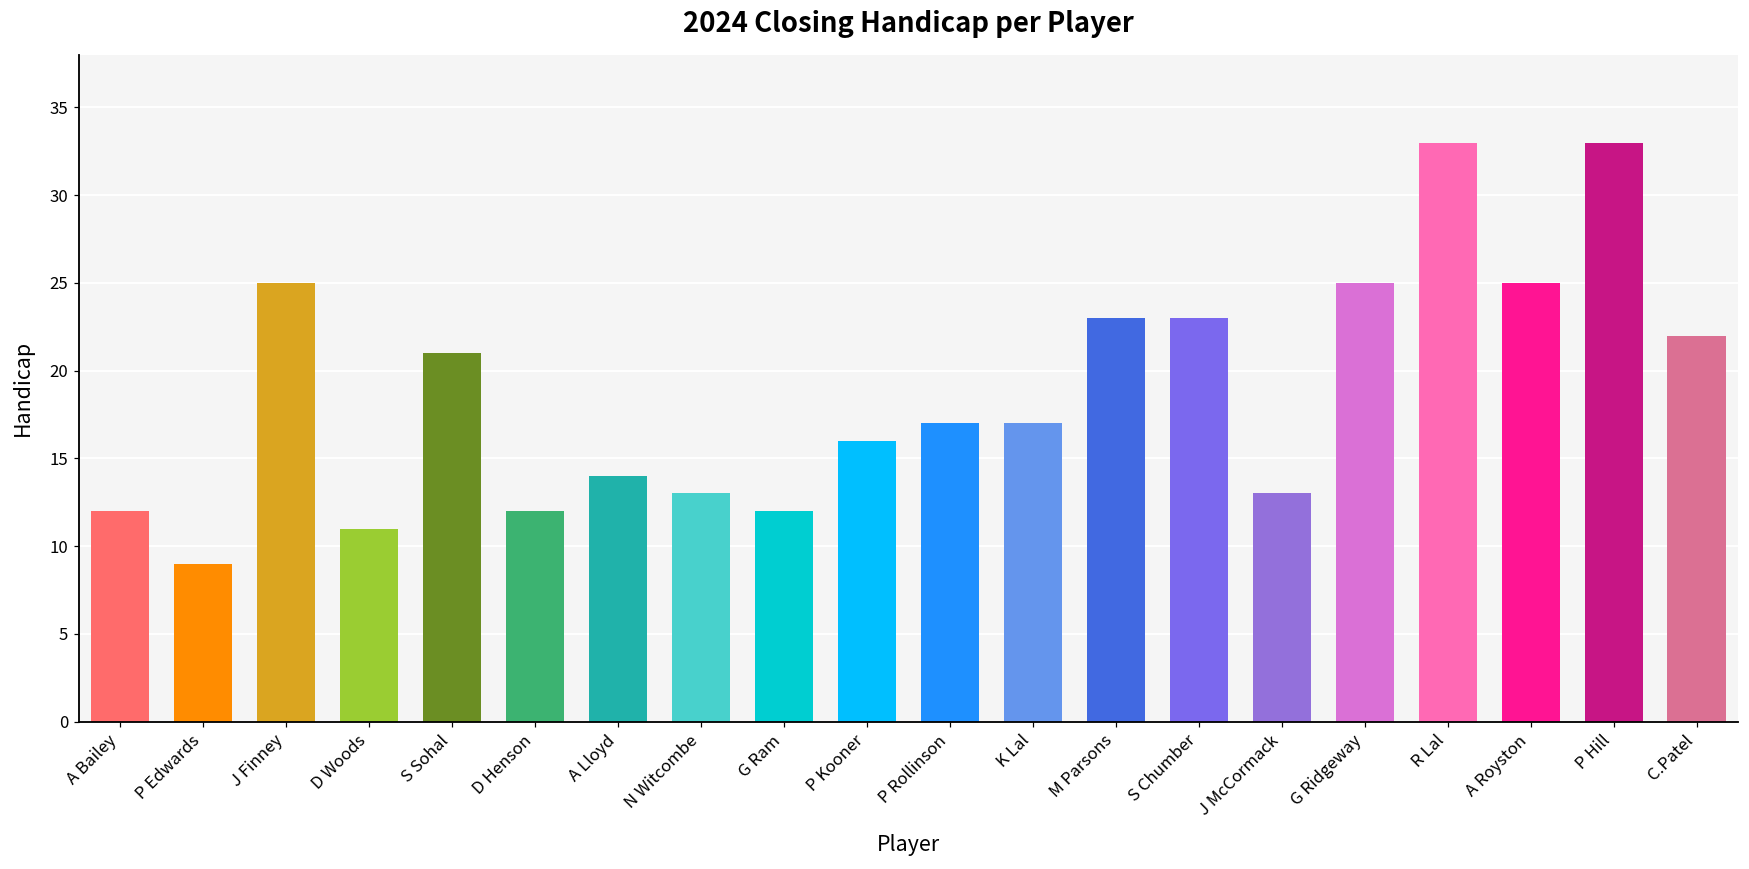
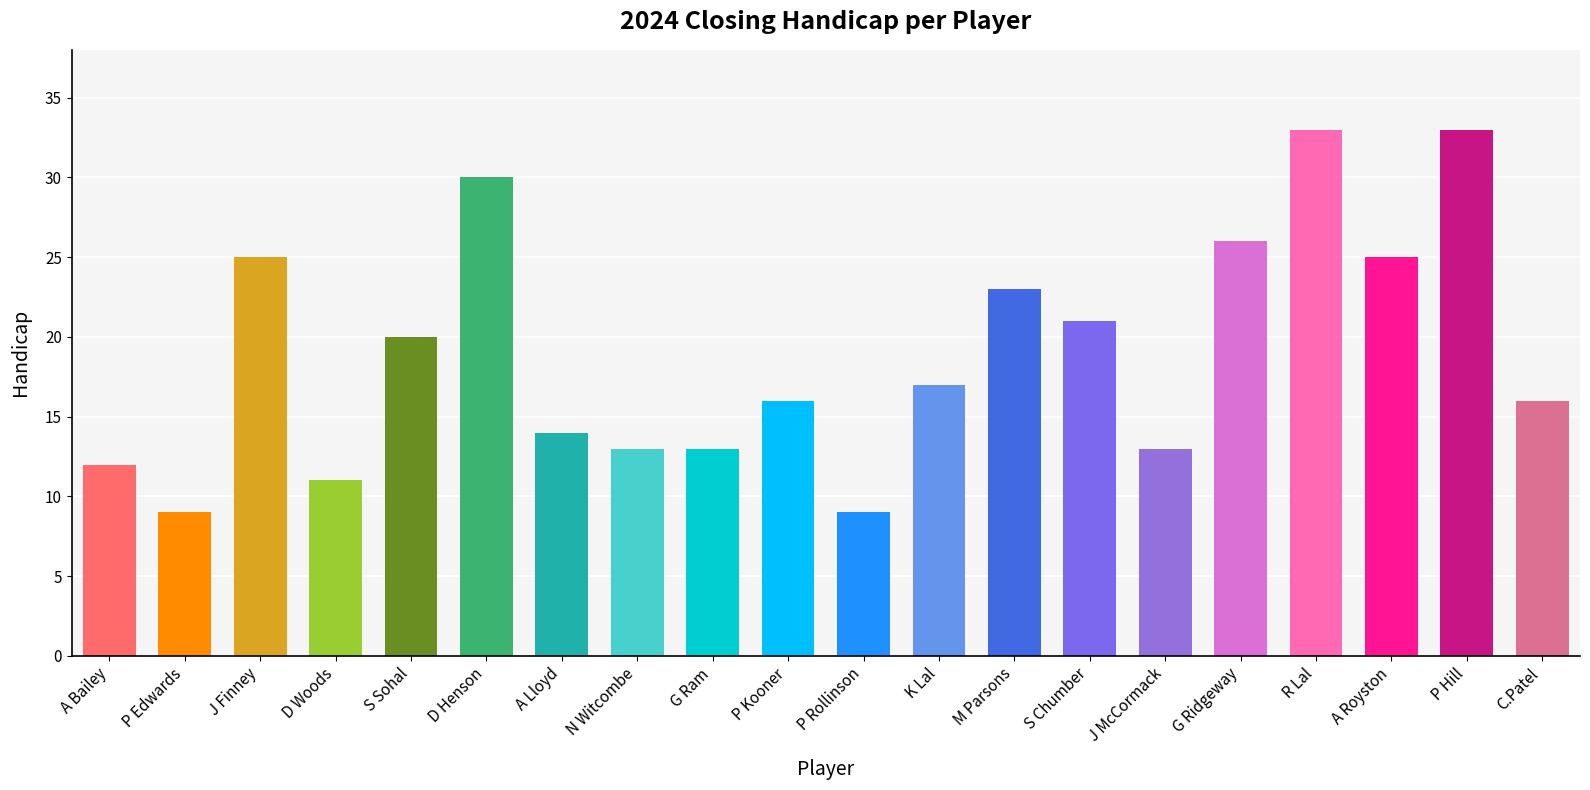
  {
    "A Bailey": 12,
    "P Edwards": 9,
    "J Finney": 25,
    "D Woods": 11,
-   "S Sohal": 21,
-   "D Henson": 12,
+   "S Sohal": 20,
+   "D Henson": 30,
    "A Lloyd": 14,
    "N Witcombe": 13,
-   "G Ram": 12,
+   "G Ram": 13,
    "P Kooner": 16,
-   "P Rollinson": 17,
+   "P Rollinson": 9,
    "K Lal": 17,
    "M Parsons": 23,
-   "S Chumber": 23,
+   "S Chumber": 21,
    "J McCormack": 13,
-   "G Ridgeway": 25,
+   "G Ridgeway": 26,
    "R Lal": 33,
    "A Royston": 25,
    "P Hill": 33,
-   "C.Patel": 22
+   "C.Patel": 16
  }
